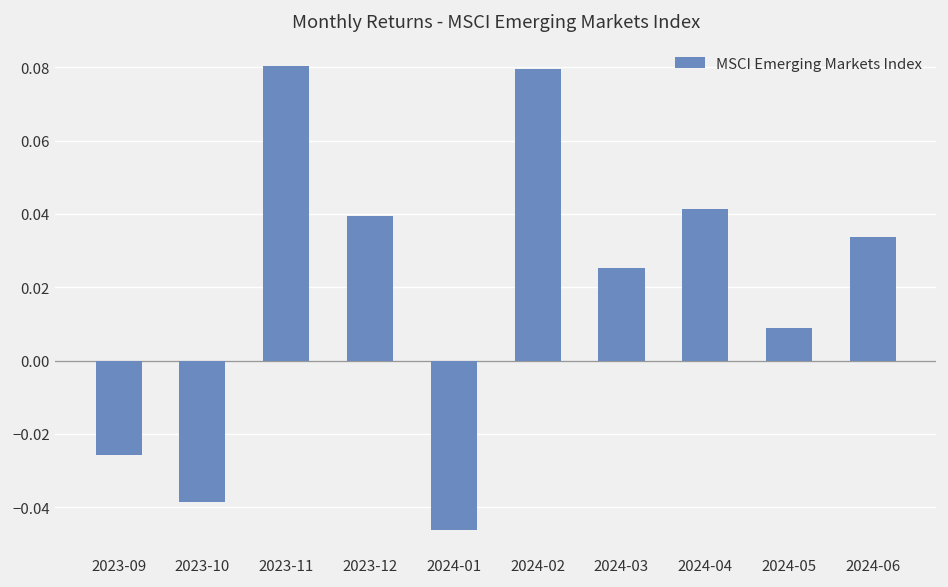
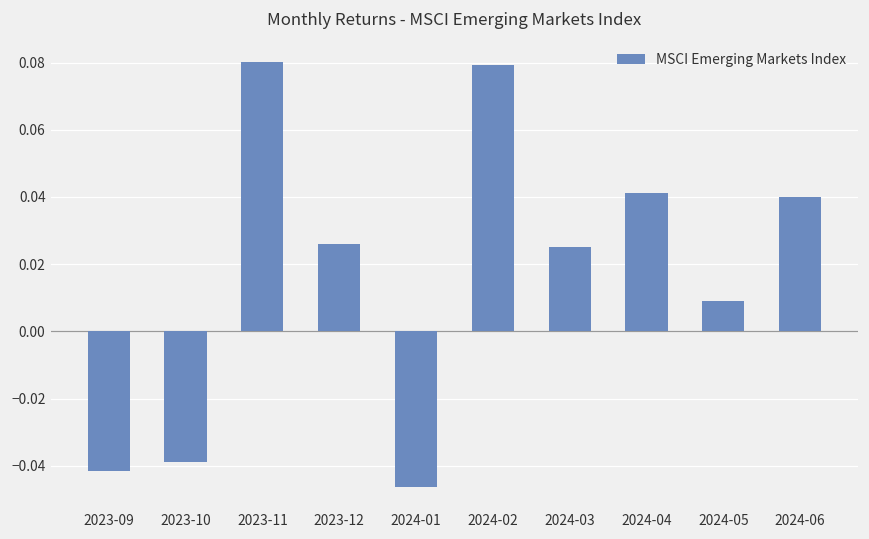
  {
-   "2023-09": -0.026,
+   "2023-09": -0.041,
    "2023-10": -0.039,
    "2023-11": 0.080,
-   "2023-12": 0.040,
+   "2023-12": 0.026,
    "2024-01": -0.046,
    "2024-02": 0.079,
    "2024-03": 0.025,
    "2024-04": 0.041,
    "2024-05": 0.009,
-   "2024-06": 0.034
+   "2024-06": 0.040
  }
